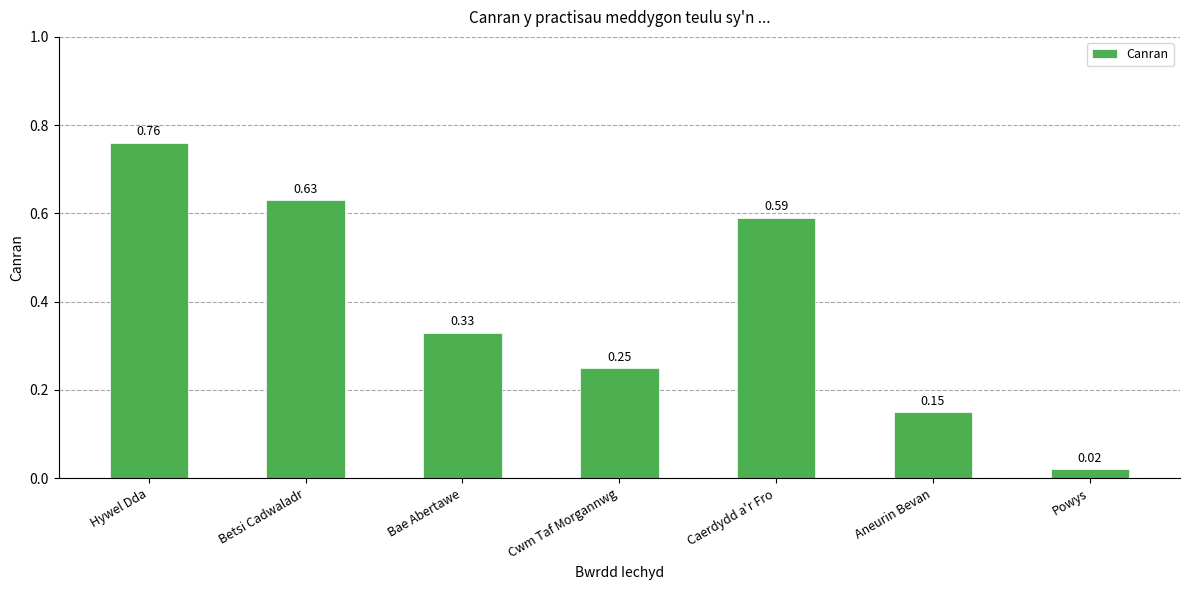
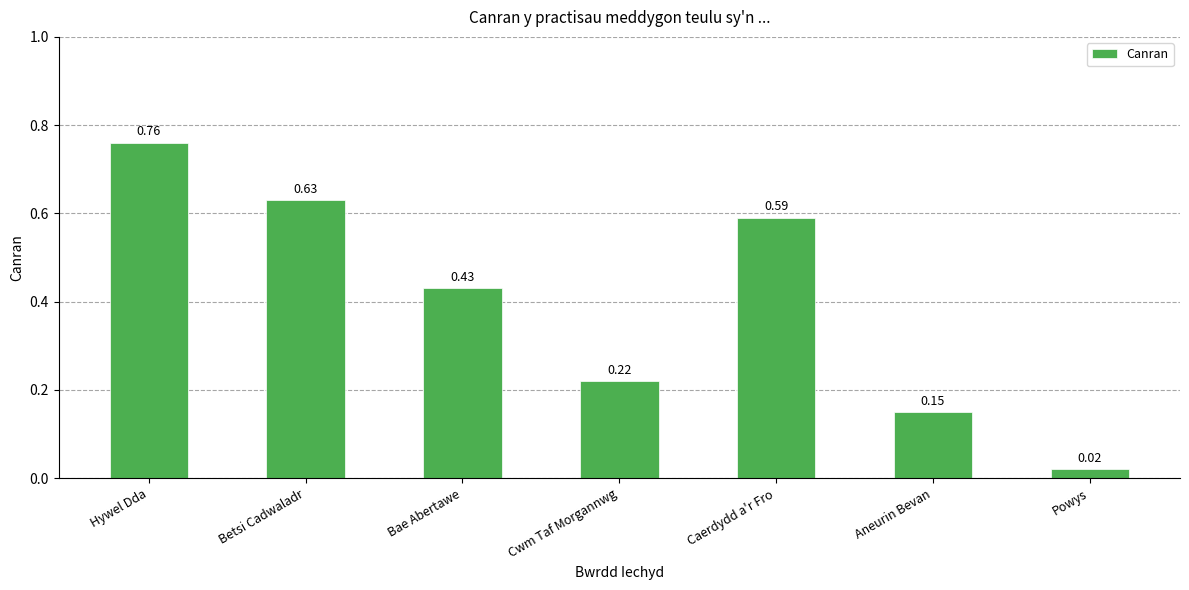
  {
    "Hywel Dda": 0.76,
    "Betsi Cadwaladr": 0.63,
-   "Bae Abertawe": 0.33,
-   "Cwm Taf Morgannwg": 0.25,
+   "Bae Abertawe": 0.43,
+   "Cwm Taf Morgannwg": 0.22,
    "Caerdydd a'r Fro": 0.59,
    "Aneurin Bevan": 0.15,
    "Powys": 0.02
  }
